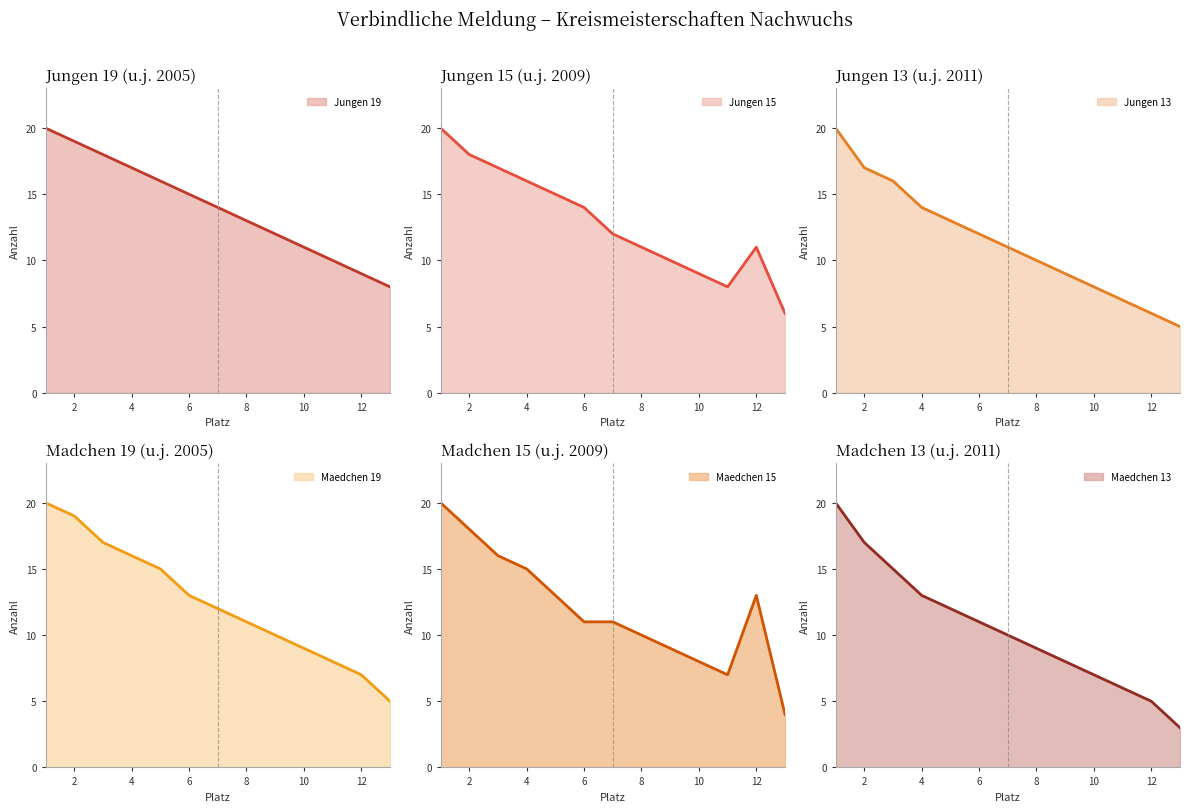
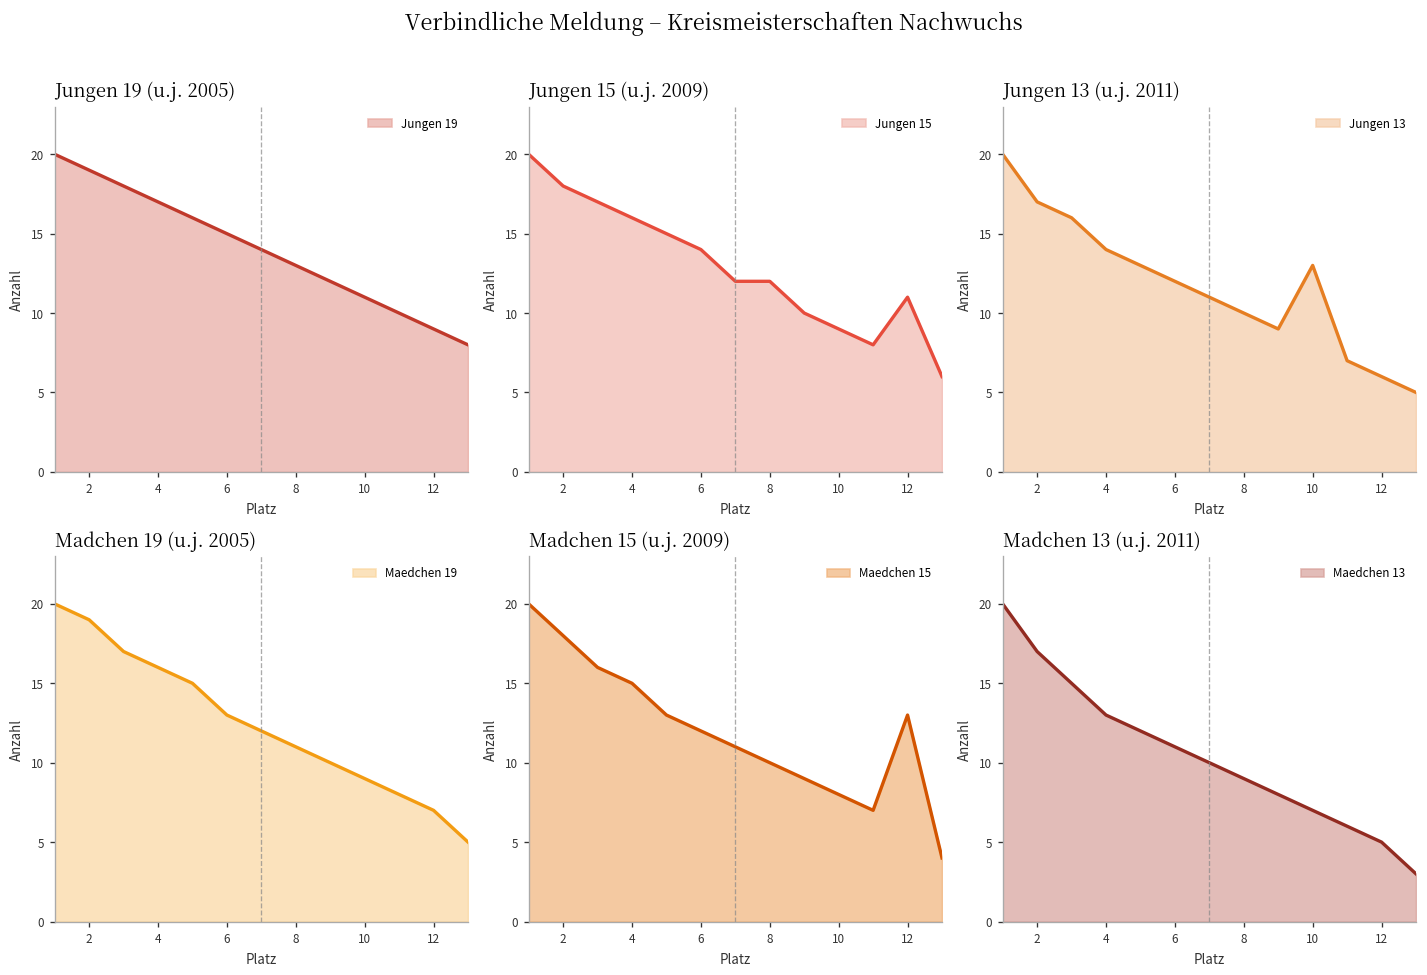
  {
    "Jungen 19 (u.j. 2005)": {
      "2": 19.0,
      "4": 17.0,
      "6": 15.0,
      "8": 13.0,
      "10": 11.0,
      "12": 9.0
    },
    "Jungen 15 (u.j. 2009)": {
      "2": 18,
      "4": 16,
      "6": 14,
-     "8": 11,
+     "8": 12,
      "10": 9,
      "12": 11
    },
    "Jungen 13 (u.j. 2011)": {
      "2": 17,
      "4": 14,
      "6": 12,
      "8": 10,
-     "10": 8,
+     "10": 13,
      "12": 6
    },
    "Madchen 19 (u.j. 2005)": {
      "2": 19.0,
      "4": 16.0,
      "6": 13.0,
      "8": 11.0,
      "10": 9.0,
      "12": 7.0
    },
    "Madchen 15 (u.j. 2009)": {
      "2": 18,
      "4": 15,
-     "6": 11,
+     "6": 12,
      "8": 10,
      "10": 8,
      "12": 13
    },
    "Madchen 13 (u.j. 2011)": {
      "2": 17.0,
      "4": 13.0,
      "6": 11.0,
      "8": 9.0,
      "10": 7.0,
      "12": 5.0
    }
  }
